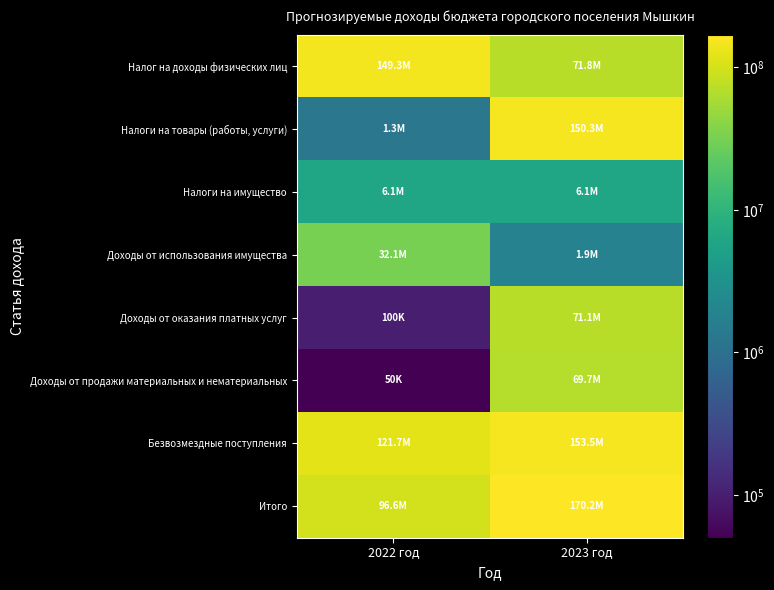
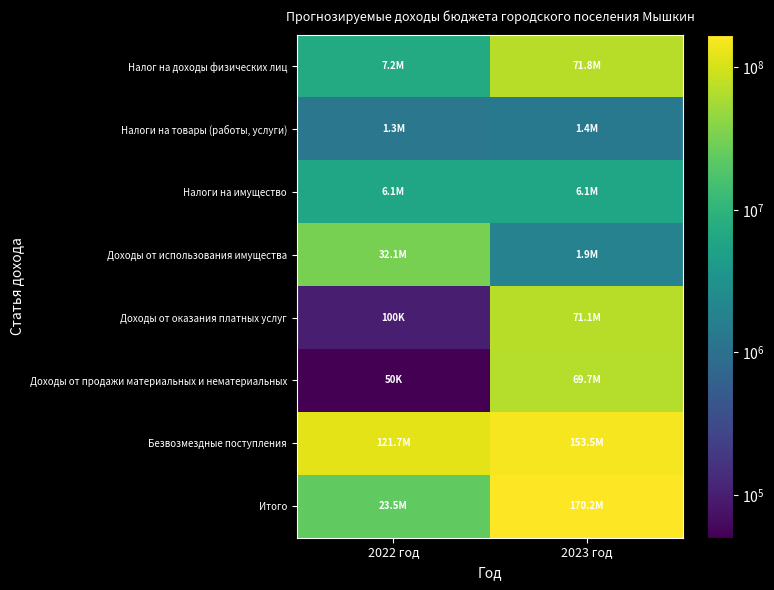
  {
    "Налог на доходы физических лиц": {
-     "2022 год": "149.3M",
+     "2022 год": "7.2M",
      "2023 год": "71.8M"
    },
    "Налоги на товары (работы, услуги)": {
      "2022 год": "1.3M",
-     "2023 год": "150.3M"
+     "2023 год": "1.4M"
    },
    "Налоги на имущество": {
      "2022 год": "6.1M",
      "2023 год": "6.1M"
    },
    "Доходы от использования имущества": {
      "2022 год": "32.1M",
      "2023 год": "1.9M"
    },
    "Доходы от оказания платных услуг": {
      "2022 год": "100K",
      "2023 год": "71.1M"
    },
    "Доходы от продажи материальных и нематериальных": {
      "2022 год": "50K",
      "2023 год": "69.7M"
    },
    "Безвозмездные поступления": {
      "2022 год": "121.7M",
      "2023 год": "153.5M"
    },
    "Итого": {
-     "2022 год": "96.6M",
+     "2022 год": "23.5M",
      "2023 год": "170.2M"
    }
  }
